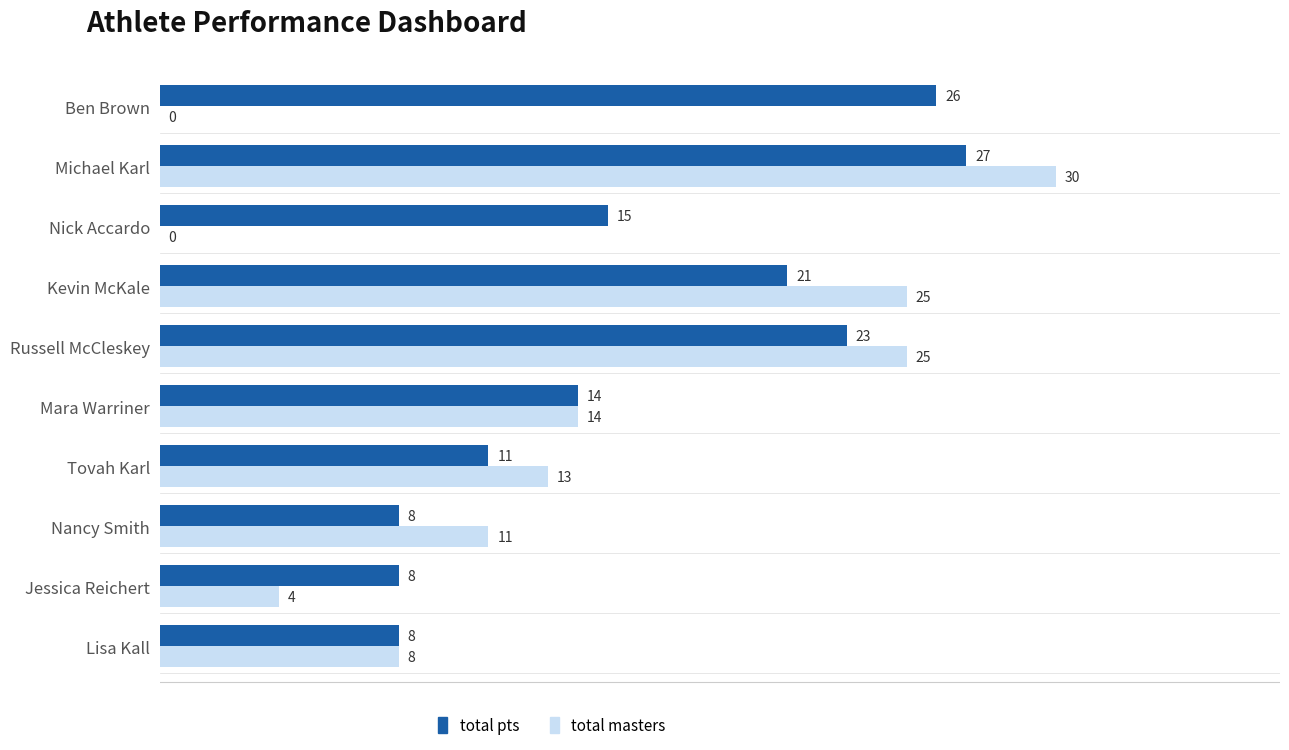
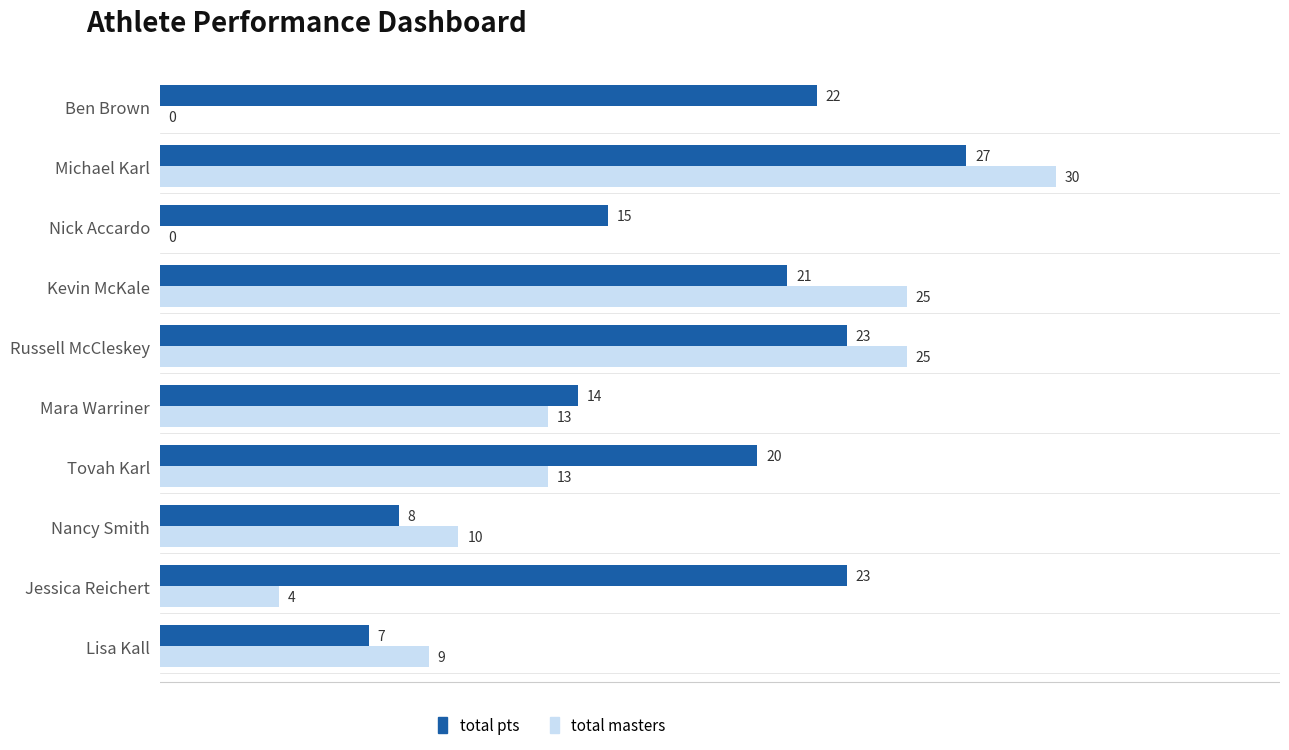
  {
    "total masters": {
      "Ben Brown": 0,
      "Michael Karl": 30,
      "Nick Accardo": 0,
      "Kevin McKale": 25,
      "Russell McCleskey": 25,
-     "Mara Warriner": 14,
+     "Mara Warriner": 13,
      "Tovah Karl": 13,
-     "Nancy Smith": 11,
+     "Nancy Smith": 10,
      "Jessica Reichert": 4,
-     "Lisa Kall": 8
+     "Lisa Kall": 9
    },
    "total pts": {
-     "Ben Brown": 26,
+     "Ben Brown": 22,
      "Michael Karl": 27,
      "Nick Accardo": 15,
      "Kevin McKale": 21,
      "Russell McCleskey": 23,
      "Mara Warriner": 14,
-     "Tovah Karl": 11,
+     "Tovah Karl": 20,
      "Nancy Smith": 8,
-     "Jessica Reichert": 8,
-     "Lisa Kall": 8
+     "Jessica Reichert": 23,
+     "Lisa Kall": 7
    }
  }
